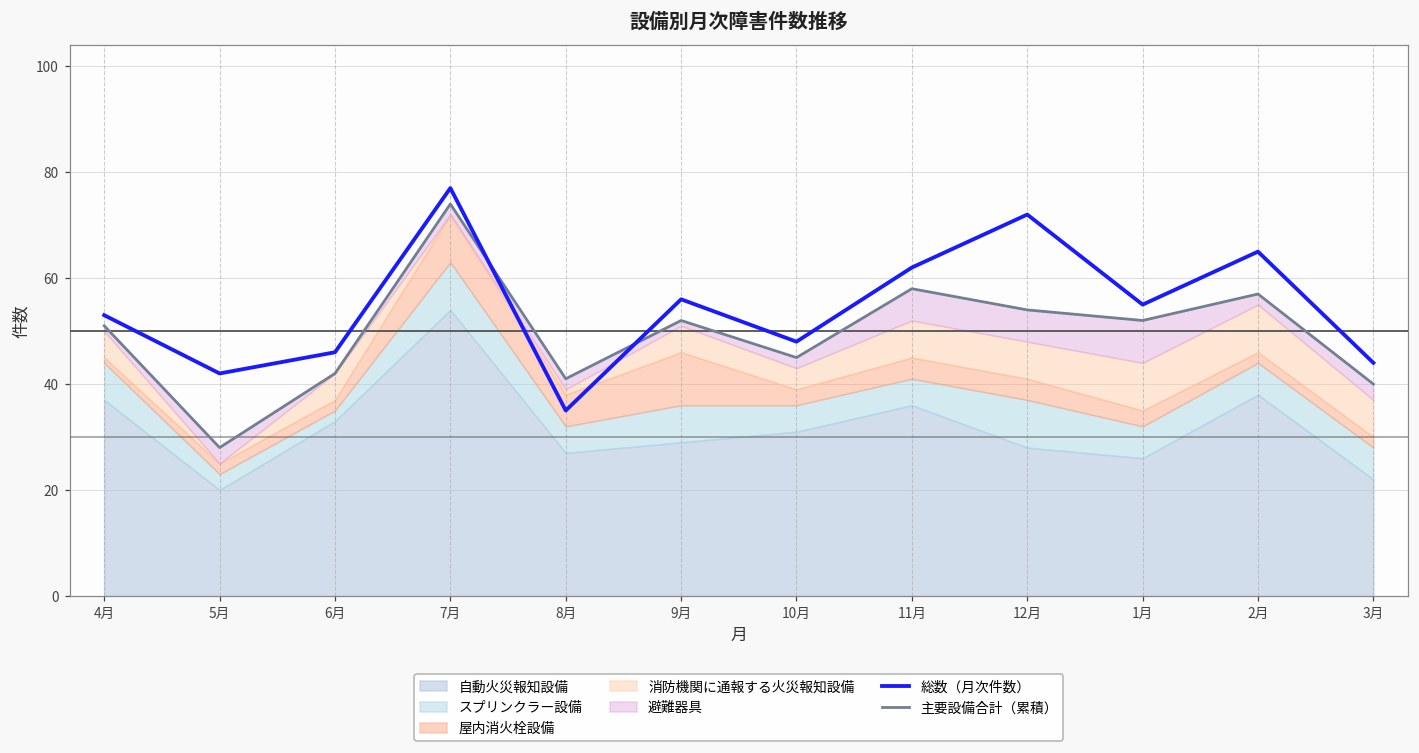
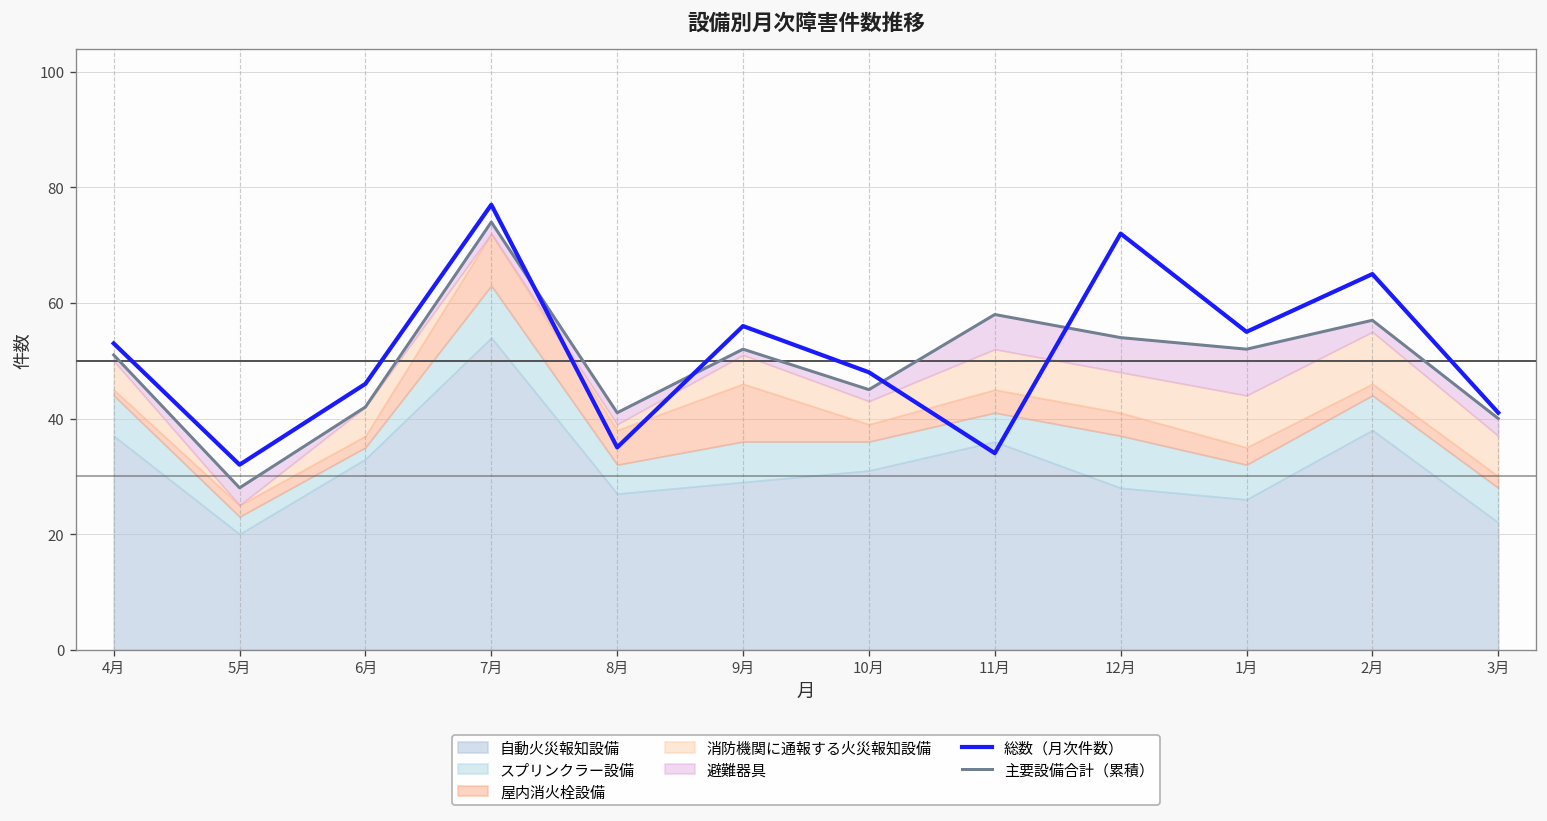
  {
    "総数（月次件数）": {
      "4月": 53,
-     "5月": 42,
+     "5月": 32,
      "6月": 46,
      "7月": 77,
      "8月": 35,
      "9月": 56,
      "10月": 48,
-     "11月": 62,
+     "11月": 34,
      "12月": 72,
      "1月": 55,
      "2月": 65,
-     "3月": 44
+     "3月": 41
    }
  }
